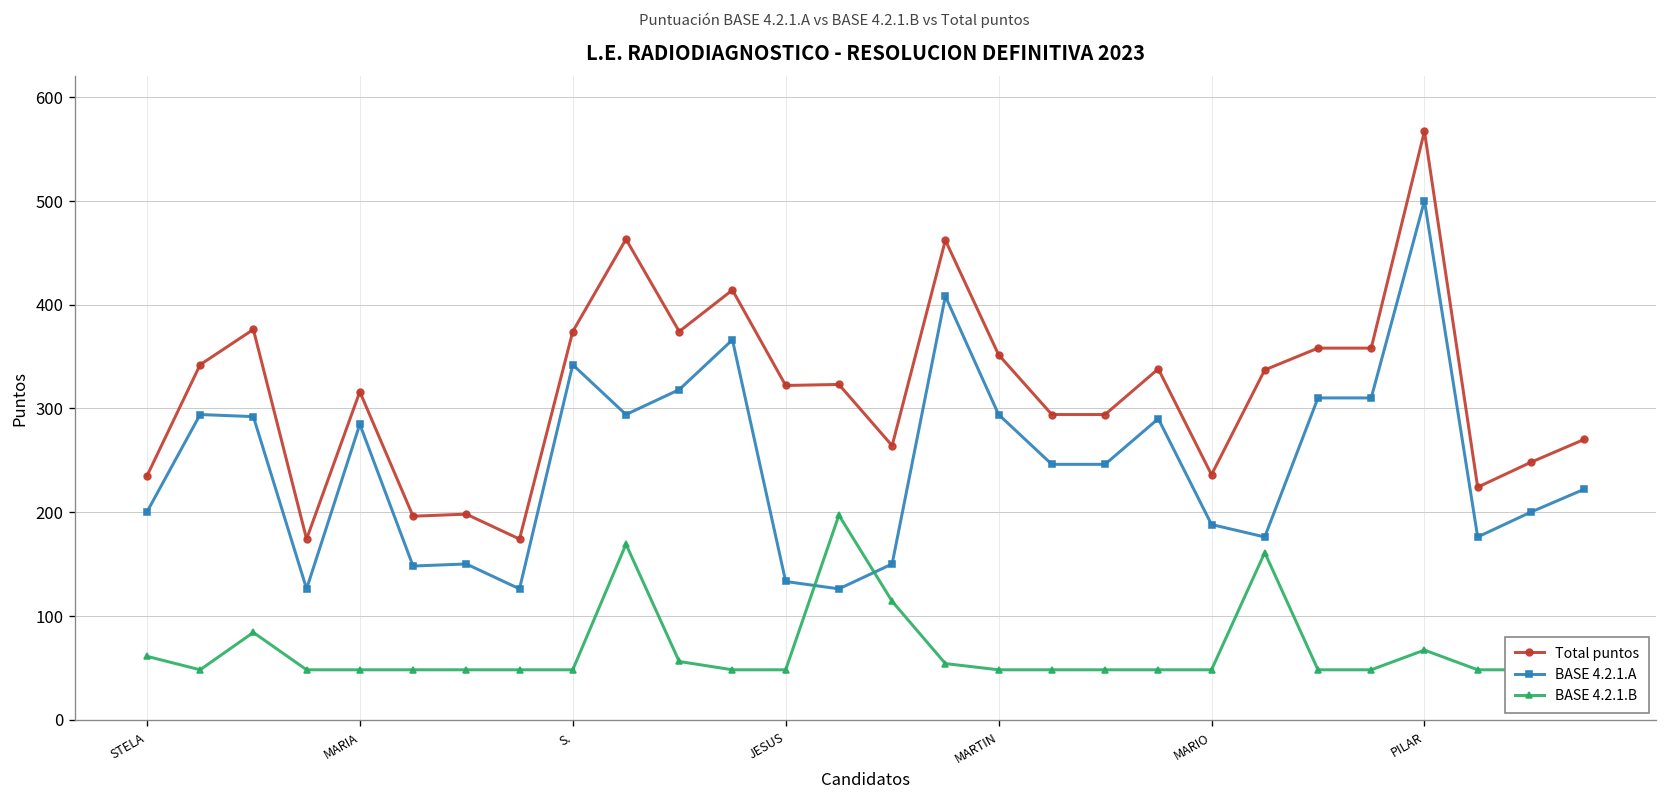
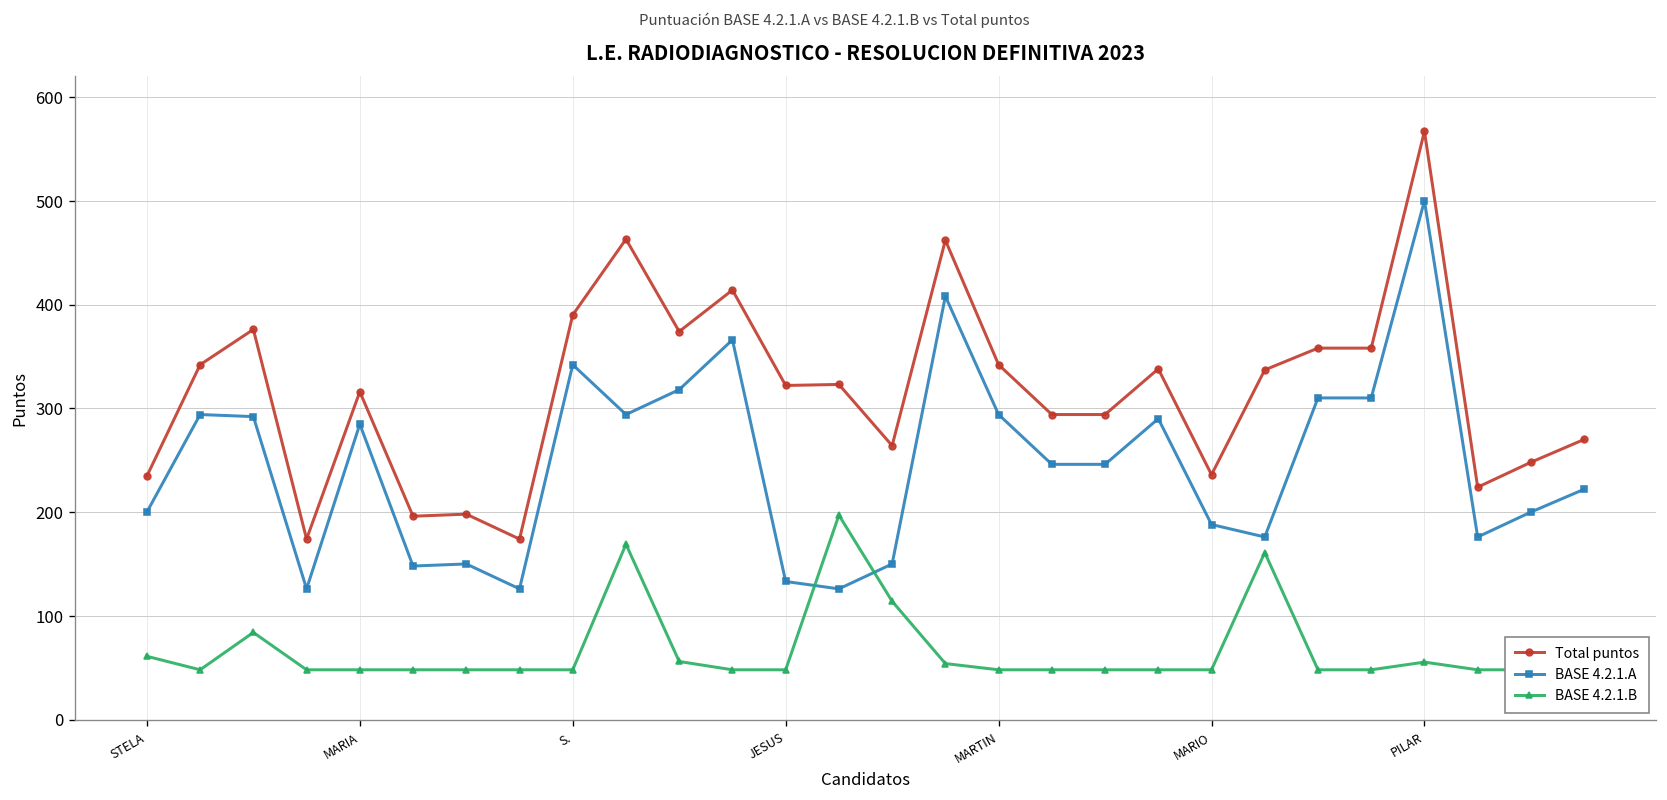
  {
    "Total puntos": {
      "STELA": 230,
      "MARIA": 320,
-     "S.": 370,
+     "S.": 390,
      "JESUS": 320,
-     "MARTIN": 350,
+     "MARTIN": 340,
      "MARIO": 240,
      "PILAR": 570
    },
    "BASE 4.2.1.A": {
      "STELA": 200,
      "MARIA": 280,
      "S.": 340,
      "JESUS": 130,
      "MARTIN": 290,
      "MARIO": 190,
      "PILAR": 500
    },
    "BASE 4.2.1.B": {
      "STELA": 60,
      "MARIA": 50,
      "S.": 50,
      "JESUS": 50,
      "MARTIN": 50,
      "MARIO": 50,
-     "PILAR": 70
+     "PILAR": 60
    }
  }
